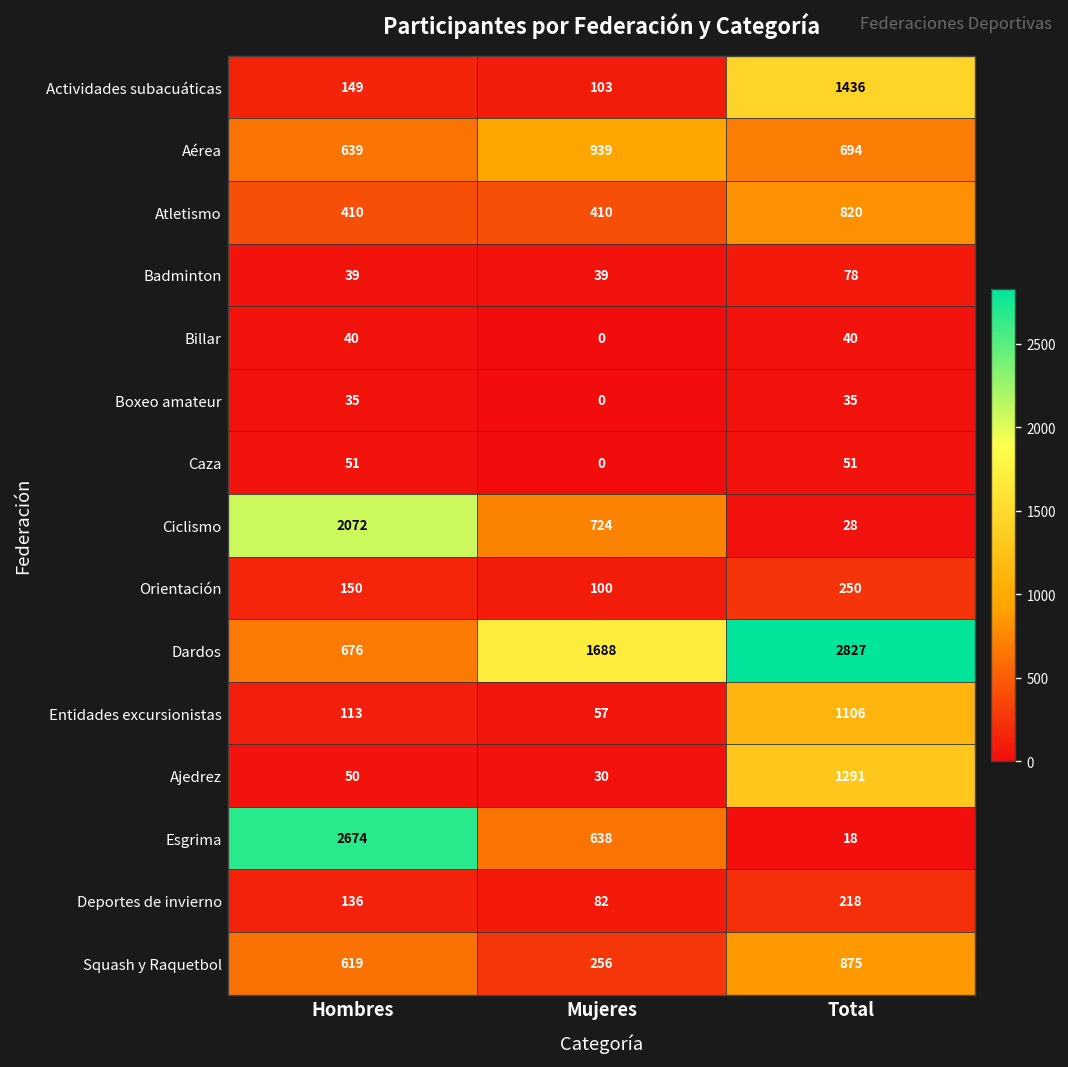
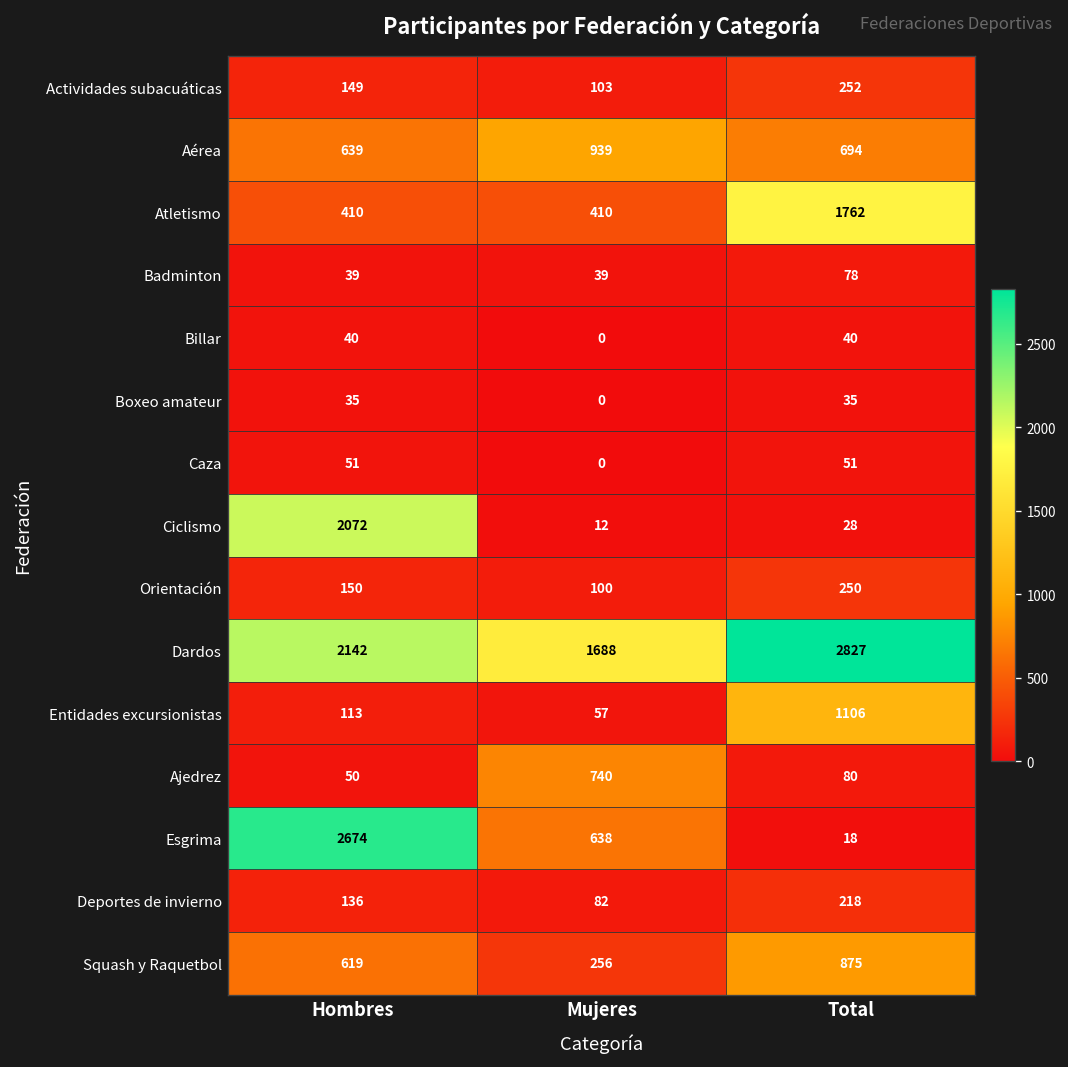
  {
    "Actividades subacuáticas": {
      "Hombres": 149,
      "Mujeres": 103,
-     "Total": 1436
+     "Total": 252
    },
    "Aérea": {
      "Hombres": 639,
      "Mujeres": 939,
      "Total": 694
    },
    "Atletismo": {
      "Hombres": 410,
      "Mujeres": 410,
-     "Total": 820
+     "Total": 1762
    },
    "Badminton": {
      "Hombres": 39,
      "Mujeres": 39,
      "Total": 78
    },
    "Billar": {
      "Hombres": 40,
      "Mujeres": 0,
      "Total": 40
    },
    "Boxeo amateur": {
      "Hombres": 35,
      "Mujeres": 0,
      "Total": 35
    },
    "Caza": {
      "Hombres": 51,
      "Mujeres": 0,
      "Total": 51
    },
    "Ciclismo": {
      "Hombres": 2072,
-     "Mujeres": 724,
+     "Mujeres": 12,
      "Total": 28
    },
    "Orientación": {
      "Hombres": 150,
      "Mujeres": 100,
      "Total": 250
    },
    "Dardos": {
-     "Hombres": 676,
+     "Hombres": 2142,
      "Mujeres": 1688,
      "Total": 2827
    },
    "Entidades excursionistas": {
      "Hombres": 113,
      "Mujeres": 57,
      "Total": 1106
    },
    "Ajedrez": {
      "Hombres": 50,
-     "Mujeres": 30,
-     "Total": 1291
+     "Mujeres": 740,
+     "Total": 80
    },
    "Esgrima": {
      "Hombres": 2674,
      "Mujeres": 638,
      "Total": 18
    },
    "Deportes de invierno": {
      "Hombres": 136,
      "Mujeres": 82,
      "Total": 218
    },
    "Squash y Raquetbol": {
      "Hombres": 619,
      "Mujeres": 256,
      "Total": 875
    }
  }
